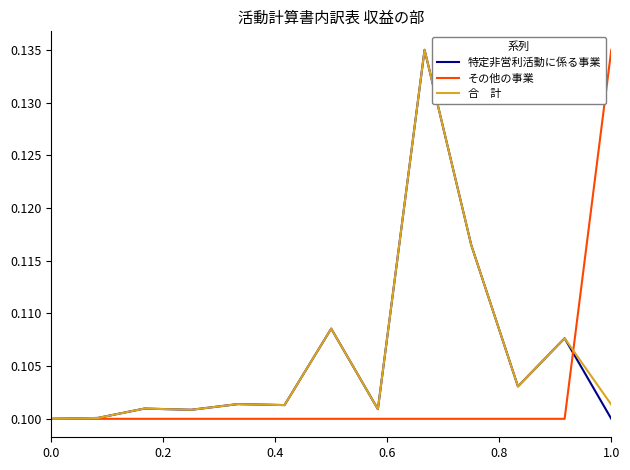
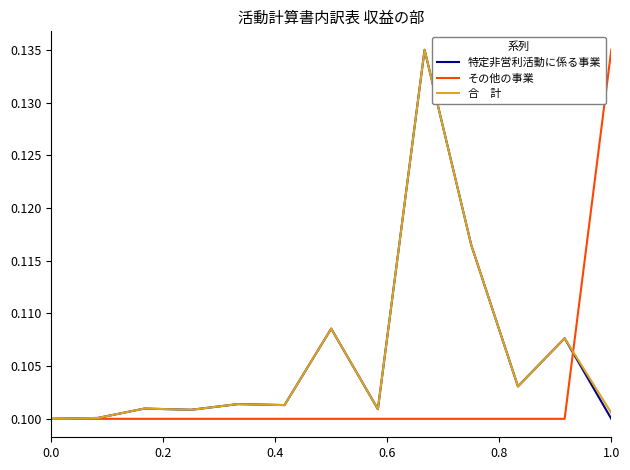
  {
    "特定非営利活動に係る事業": {
      "1.0": 0.1000
    },
    "その他の事業": {
      "1.0": 0.1350
    },
    "合 計": {
-     "1.0": 0.1013
+     "1.0": 0.1006
    }
  }
